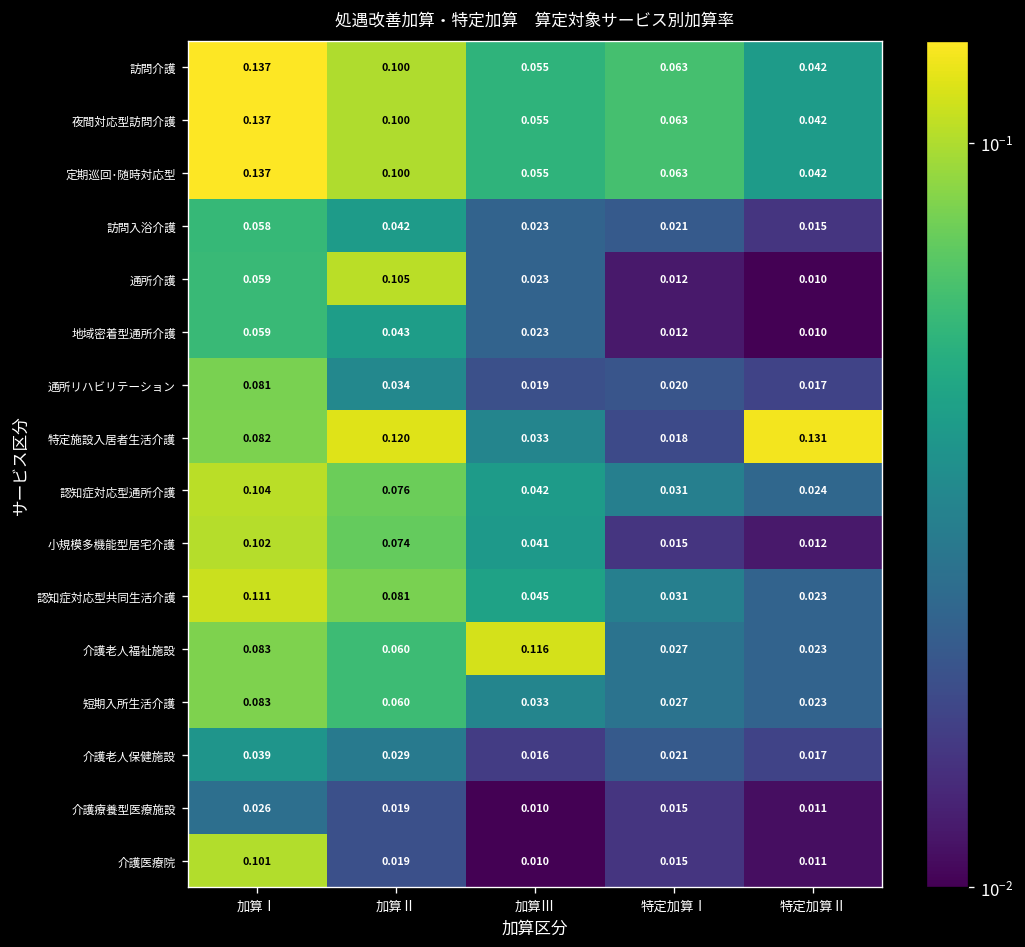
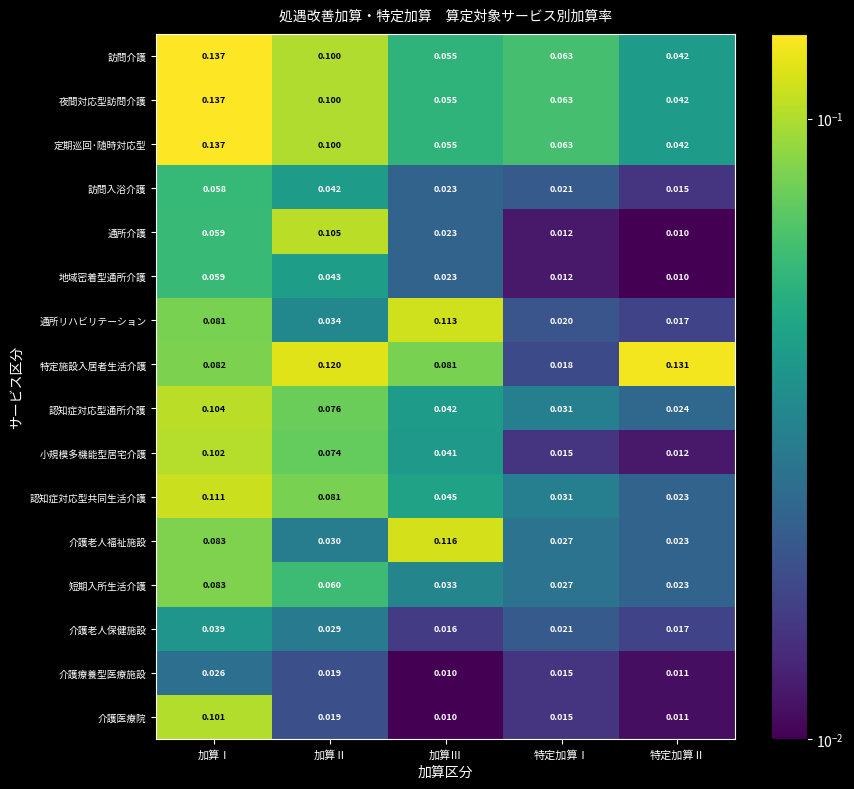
  {
    "訪問介護": {
      "加算Ⅰ": 0.137,
      "加算Ⅱ": 0.100,
      "加算Ⅲ": 0.055,
      "特定加算Ⅰ": 0.063,
      "特定加算Ⅱ": 0.042
    },
    "夜間対応型訪問介護": {
      "加算Ⅰ": 0.137,
      "加算Ⅱ": 0.100,
      "加算Ⅲ": 0.055,
      "特定加算Ⅰ": 0.063,
      "特定加算Ⅱ": 0.042
    },
    "定期巡回･随時対応型": {
      "加算Ⅰ": 0.137,
      "加算Ⅱ": 0.100,
      "加算Ⅲ": 0.055,
      "特定加算Ⅰ": 0.063,
      "特定加算Ⅱ": 0.042
    },
    "訪問入浴介護": {
      "加算Ⅰ": 0.058,
      "加算Ⅱ": 0.042,
      "加算Ⅲ": 0.023,
      "特定加算Ⅰ": 0.021,
      "特定加算Ⅱ": 0.015
    },
    "通所介護": {
      "加算Ⅰ": 0.059,
      "加算Ⅱ": 0.105,
      "加算Ⅲ": 0.023,
      "特定加算Ⅰ": 0.012,
      "特定加算Ⅱ": 0.010
    },
    "地域密着型通所介護": {
      "加算Ⅰ": 0.059,
      "加算Ⅱ": 0.043,
      "加算Ⅲ": 0.023,
      "特定加算Ⅰ": 0.012,
      "特定加算Ⅱ": 0.010
    },
    "通所リハビリテーション": {
      "加算Ⅰ": 0.081,
      "加算Ⅱ": 0.034,
-     "加算Ⅲ": 0.019,
+     "加算Ⅲ": 0.113,
      "特定加算Ⅰ": 0.020,
      "特定加算Ⅱ": 0.017
    },
    "特定施設入居者生活介護": {
      "加算Ⅰ": 0.082,
      "加算Ⅱ": 0.120,
-     "加算Ⅲ": 0.033,
+     "加算Ⅲ": 0.081,
      "特定加算Ⅰ": 0.018,
      "特定加算Ⅱ": 0.131
    },
    "認知症対応型通所介護": {
      "加算Ⅰ": 0.104,
      "加算Ⅱ": 0.076,
      "加算Ⅲ": 0.042,
      "特定加算Ⅰ": 0.031,
      "特定加算Ⅱ": 0.024
    },
    "小規模多機能型居宅介護": {
      "加算Ⅰ": 0.102,
      "加算Ⅱ": 0.074,
      "加算Ⅲ": 0.041,
      "特定加算Ⅰ": 0.015,
      "特定加算Ⅱ": 0.012
    },
    "認知症対応型共同生活介護": {
      "加算Ⅰ": 0.111,
      "加算Ⅱ": 0.081,
      "加算Ⅲ": 0.045,
      "特定加算Ⅰ": 0.031,
      "特定加算Ⅱ": 0.023
    },
    "介護老人福祉施設": {
      "加算Ⅰ": 0.083,
-     "加算Ⅱ": 0.060,
+     "加算Ⅱ": 0.030,
      "加算Ⅲ": 0.116,
      "特定加算Ⅰ": 0.027,
      "特定加算Ⅱ": 0.023
    },
    "短期入所生活介護": {
      "加算Ⅰ": 0.083,
      "加算Ⅱ": 0.060,
      "加算Ⅲ": 0.033,
      "特定加算Ⅰ": 0.027,
      "特定加算Ⅱ": 0.023
    },
    "介護老人保健施設": {
      "加算Ⅰ": 0.039,
      "加算Ⅱ": 0.029,
      "加算Ⅲ": 0.016,
      "特定加算Ⅰ": 0.021,
      "特定加算Ⅱ": 0.017
    },
    "介護療養型医療施設": {
      "加算Ⅰ": 0.026,
      "加算Ⅱ": 0.019,
      "加算Ⅲ": 0.010,
      "特定加算Ⅰ": 0.015,
      "特定加算Ⅱ": 0.011
    },
    "介護医療院": {
      "加算Ⅰ": 0.101,
      "加算Ⅱ": 0.019,
      "加算Ⅲ": 0.010,
      "特定加算Ⅰ": 0.015,
      "特定加算Ⅱ": 0.011
    }
  }
